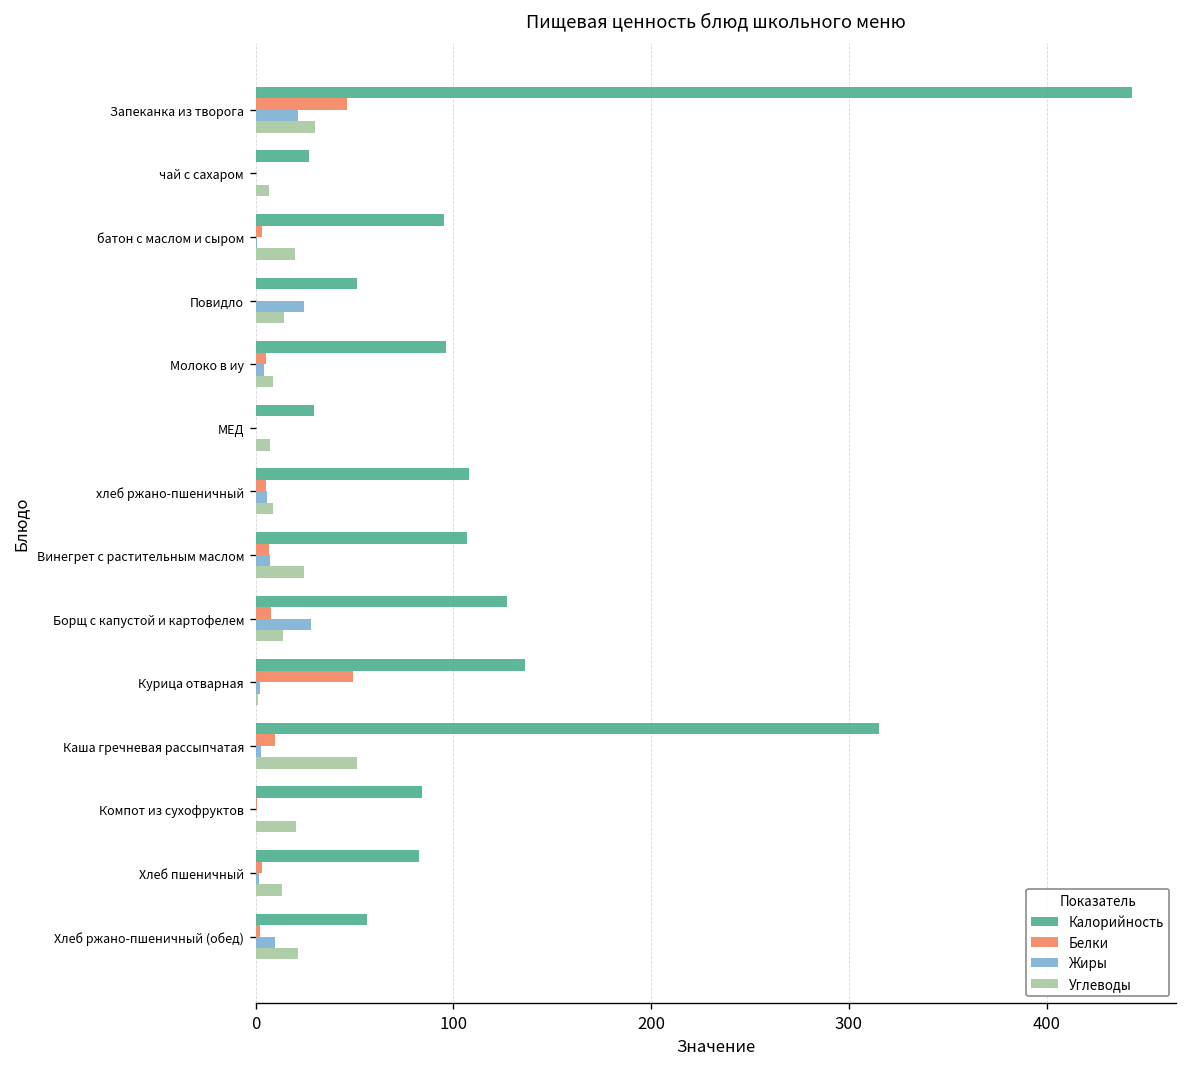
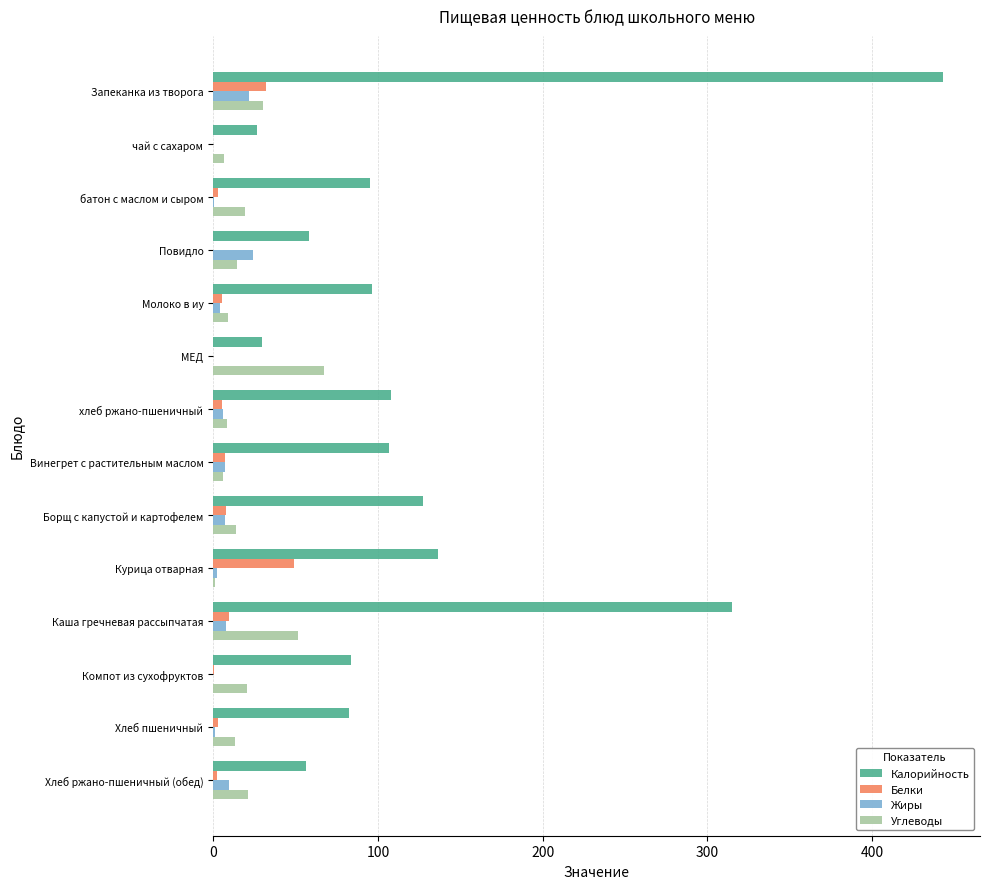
  {
    "Калорийность": {
      "Запеканка из творога": 443,
      "чай с сахаром": 27,
      "батон с маслом и сыром": 95,
-     "Повидло": 51,
+     "Повидло": 58,
      "Молоко в иу": 96,
      "МЕД": 30,
      "хлеб ржано-пшеничный": 108,
      "Винегрет с растительным маслом": 107,
      "Борщ с капустой и картофелем": 127,
      "Курица отварная": 136,
      "Каша гречневая рассыпчатая": 315,
      "Компот из сухофруктов": 84,
      "Хлеб пшеничный": 83,
      "Хлеб ржано-пшеничный (обед)": 56
    },
    "Белки": {
-     "Запеканка из творога": 46,
+     "Запеканка из творога": 32,
      "батон с маслом и сыром": 3,
      "Молоко в иу": 5,
      "хлеб ржано-пшеничный": 5,
      "Винегрет с растительным маслом": 7,
      "Борщ с капустой и картофелем": 8,
      "Курица отварная": 49,
      "Каша гречневая рассыпчатая": 10,
      "Хлеб пшеничный": 3,
      "Хлеб ржано-пшеничный (обед)": 2
    },
    "Жиры": {
      "Запеканка из творога": 22,
      "чай с сахаром": 0,
      "Повидло": 24,
      "Молоко в иу": 4,
      "МЕД": 0,
      "хлеб ржано-пшеничный": 6,
      "Винегрет с растительным маслом": 7,
-     "Борщ с капустой и картофелем": 28,
+     "Борщ с капустой и картофелем": 7,
      "Курица отварная": 2,
-     "Каша гречневая рассыпчатая": 2,
+     "Каша гречневая рассыпчатая": 8,
      "Компот из сухофруктов": 0,
      "Хлеб ржано-пшеничный (обед)": 10
    },
    "Углеводы": {
      "Запеканка из творога": 30,
      "чай с сахаром": 7,
      "батон с маслом и сыром": 20,
      "Повидло": 14,
      "Молоко в иу": 9,
-     "МЕД": 7,
+     "МЕД": 67,
      "хлеб ржано-пшеничный": 9,
-     "Винегрет с растительным маслом": 24,
+     "Винегрет с растительным маслом": 6,
      "Борщ с капустой и картофелем": 14,
      "Каша гречневая рассыпчатая": 51,
      "Компот из сухофруктов": 20,
      "Хлеб пшеничный": 13,
      "Хлеб ржано-пшеничный (обед)": 21
    }
  }
